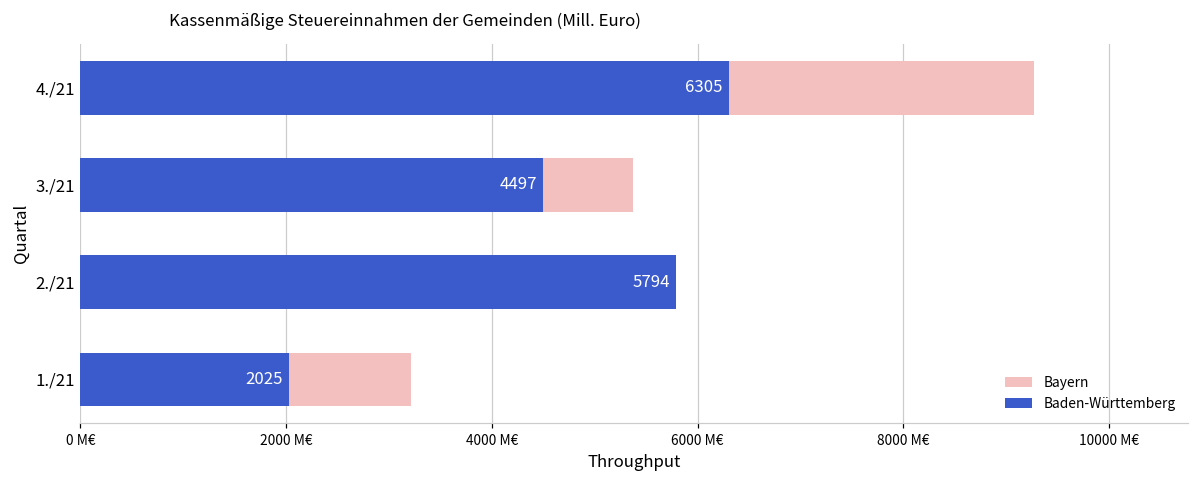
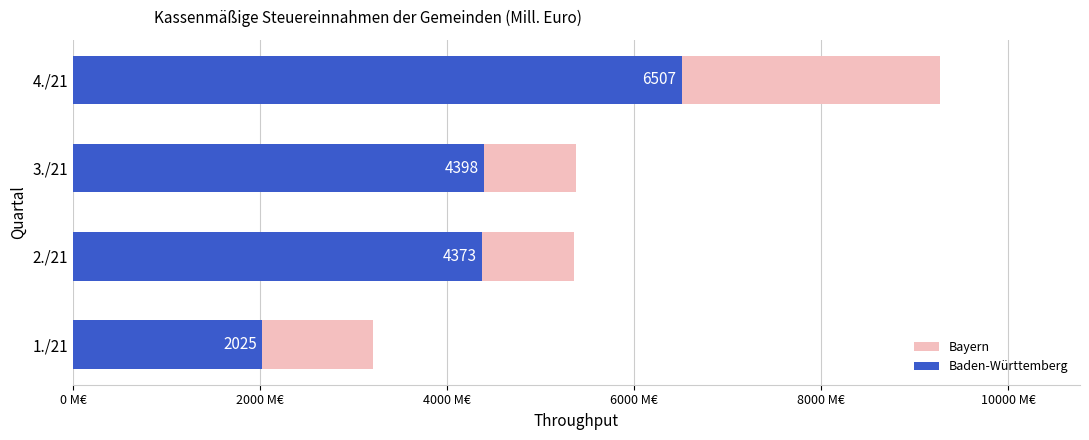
  {
    "Bayern": {
      "4./21": "9300 M€",
      "3./21": "5400 M€",
      "1./21": "3200 M€"
    },
    "Baden-Württemberg": {
-     "4./21": "6305",
-     "3./21": "4497",
-     "2./21": "5794"
+     "4./21": "6507",
+     "3./21": "4398",
+     "2./21": "4373"
    }
  }
